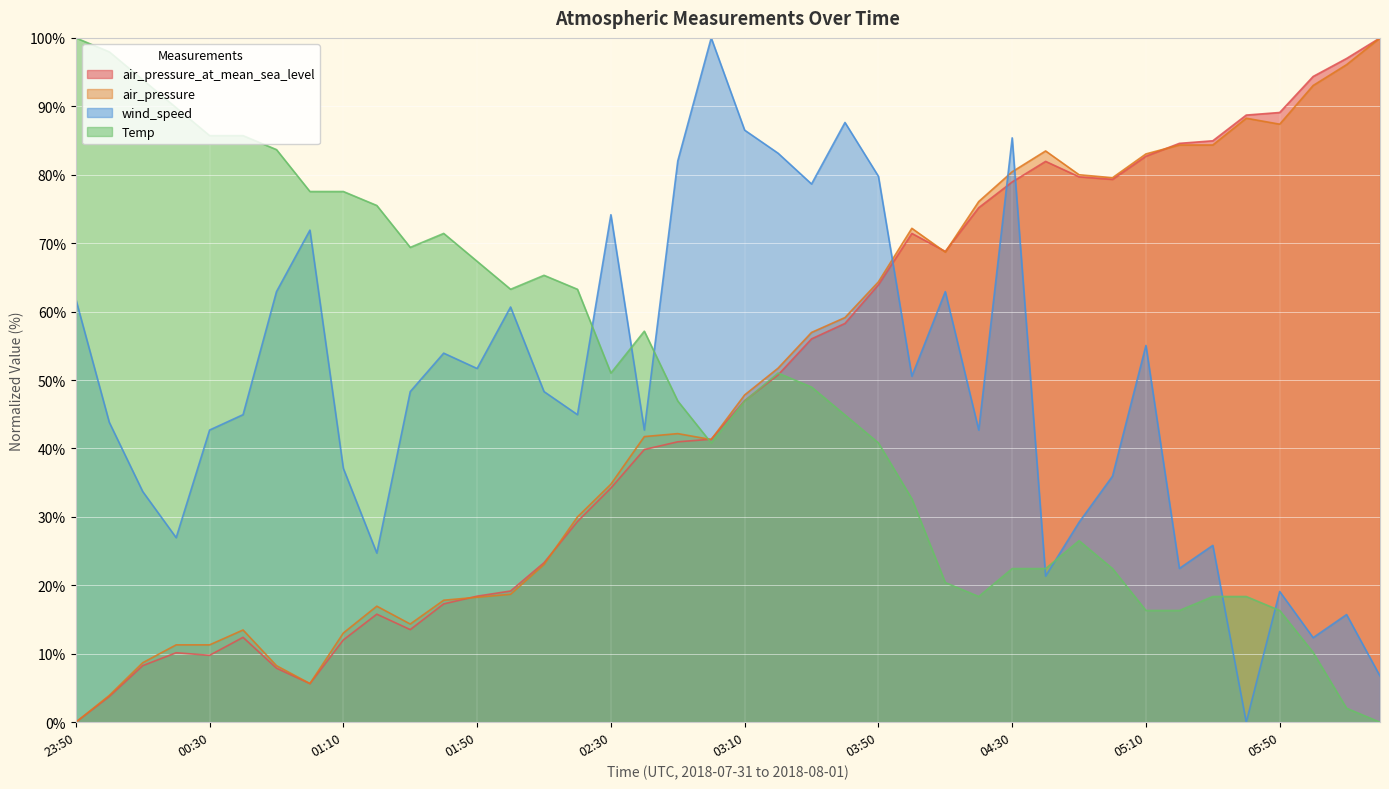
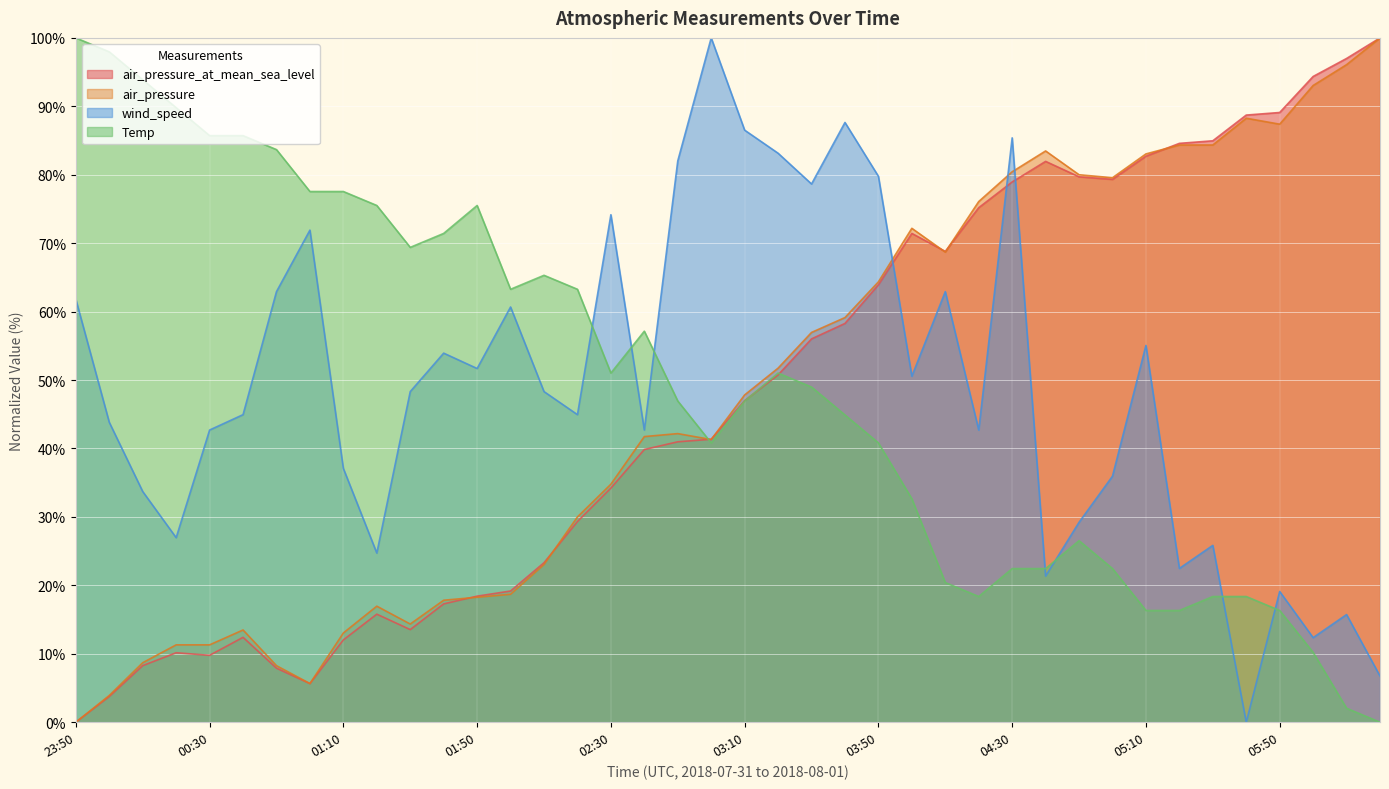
  {
    "wind_speed": {
      "23:50": "62%",
      "00:30": "43%",
      "01:10": "37%",
      "01:50": "52%",
      "02:30": "74%",
      "03:10": "87%",
      "03:50": "80%",
      "04:30": "85%",
      "05:10": "55%",
      "05:50": "19%"
    },
    "Temp": {
      "23:50": "100%",
      "01:10": "78%",
-     "01:50": "67%",
+     "01:50": "76%",
      "02:30": "51%",
      "03:50": "41%",
      "04:30": "22%",
      "05:10": "16%",
      "05:50": "16%"
    }
  }
